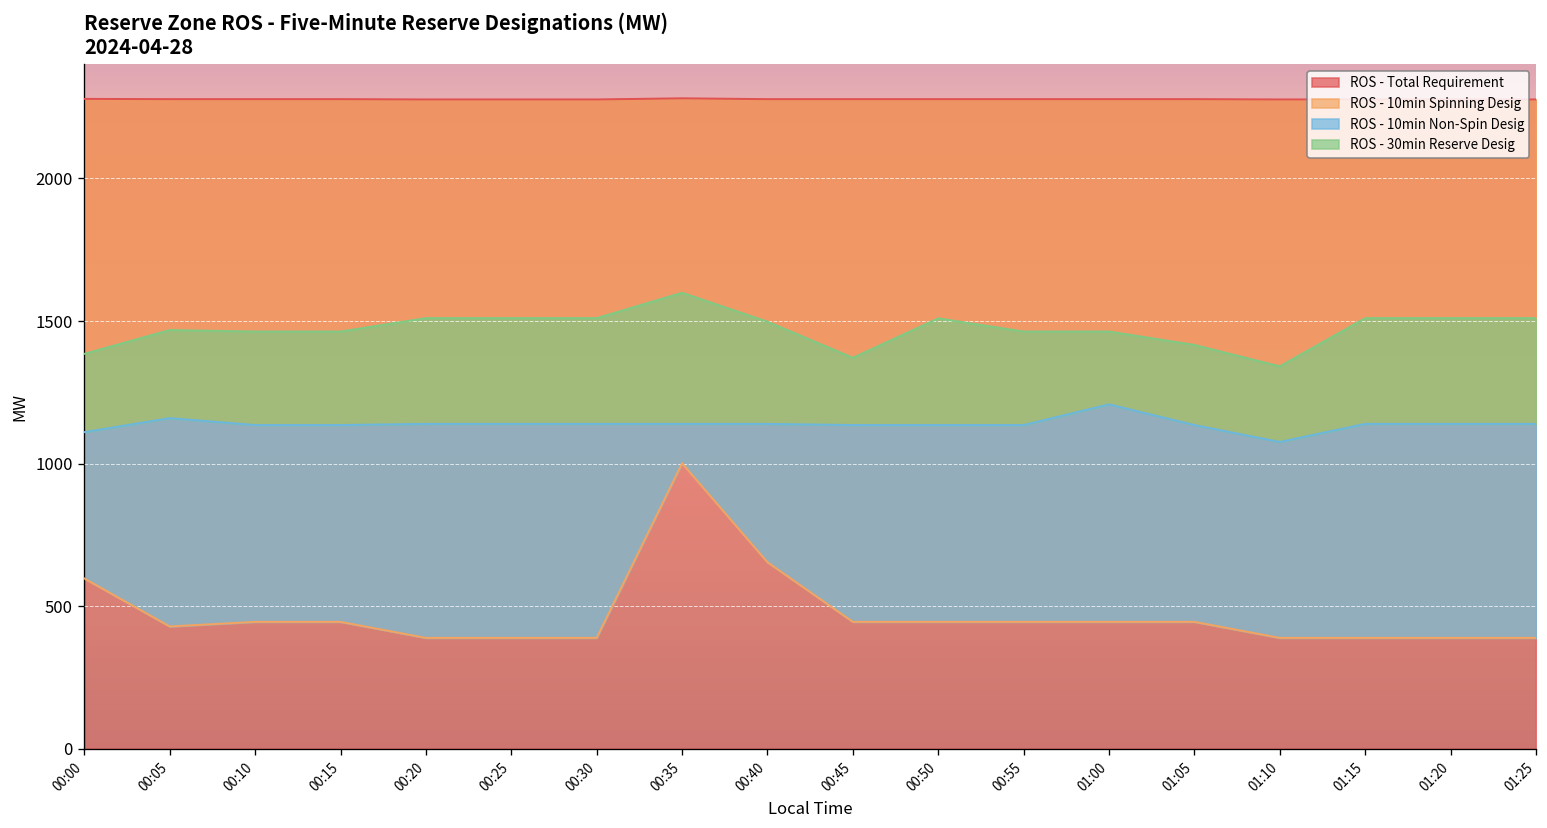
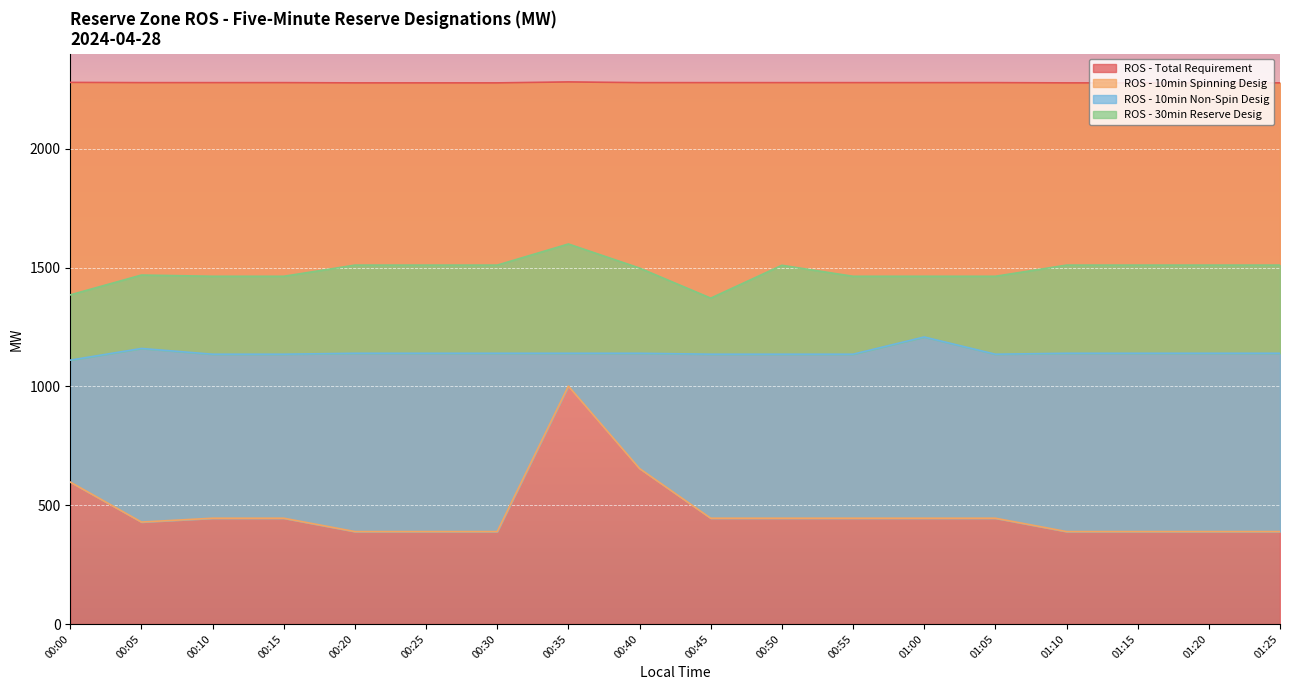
  {
    "ROS - 10min Non-Spin Desig": {
      "00:00": 1110,
      "00:05": 1160,
      "00:10": 1140,
      "00:15": 1140,
      "00:20": 1140,
      "00:25": 1140,
      "00:30": 1140,
      "00:35": 1140,
      "00:40": 1140,
      "00:45": 1140,
      "00:50": 1140,
      "00:55": 1140,
      "01:00": 1210,
      "01:05": 1140,
-     "01:10": 1080,
+     "01:10": 1140,
      "01:15": 1140,
      "01:20": 1140,
      "01:25": 1140
    },
    "ROS - 30min Reserve Desig": {
      "00:00": 1390,
      "00:05": 1470,
      "00:10": 1460,
      "00:15": 1460,
      "00:20": 1510,
      "00:25": 1510,
      "00:30": 1510,
      "00:35": 1600,
      "00:40": 1500,
      "00:45": 1370,
      "00:50": 1510,
      "00:55": 1460,
      "01:00": 1460,
-     "01:05": 1420,
-     "01:10": 1340,
+     "01:05": 1460,
+     "01:10": 1510,
      "01:15": 1510,
      "01:20": 1510,
      "01:25": 1510
    }
  }
